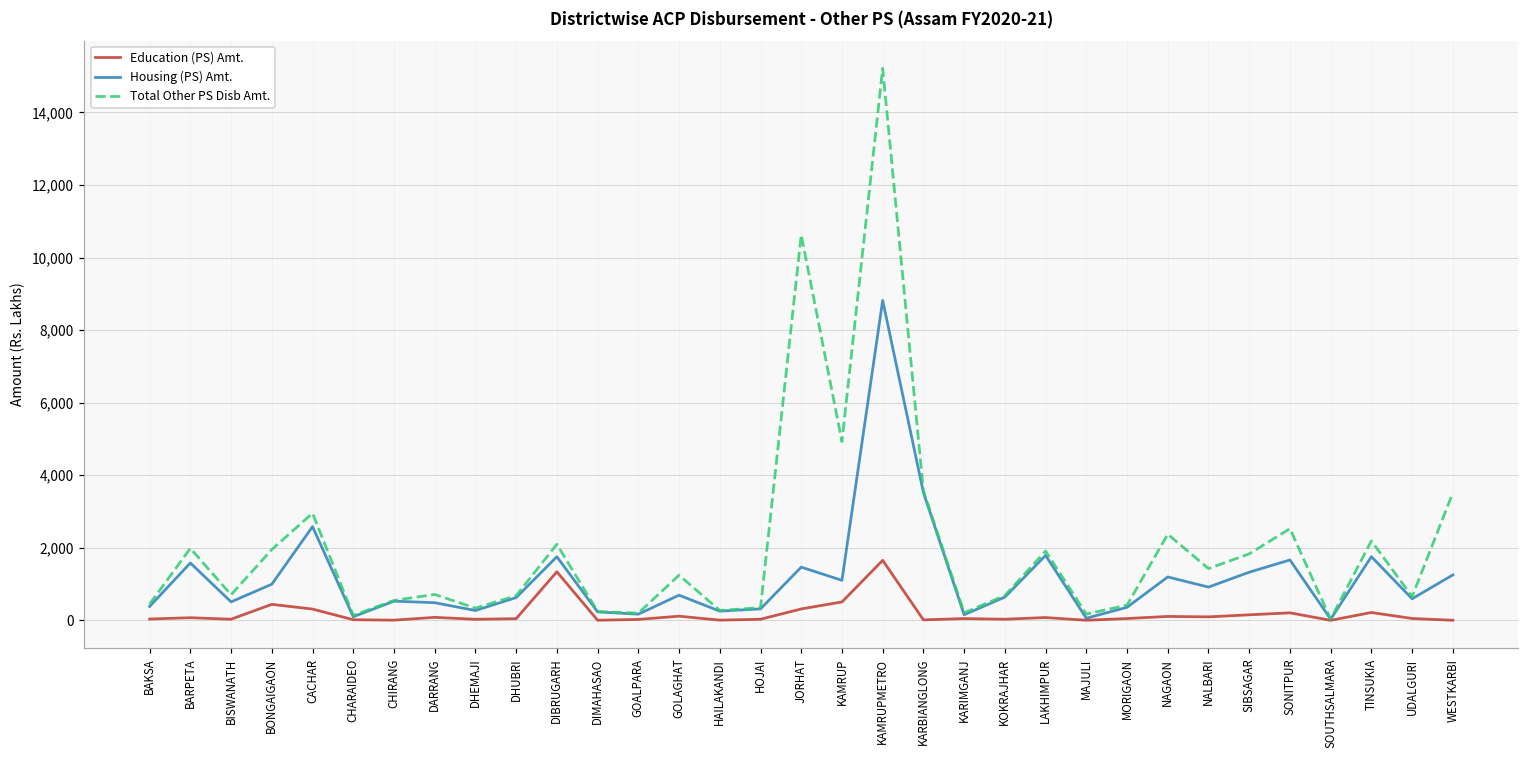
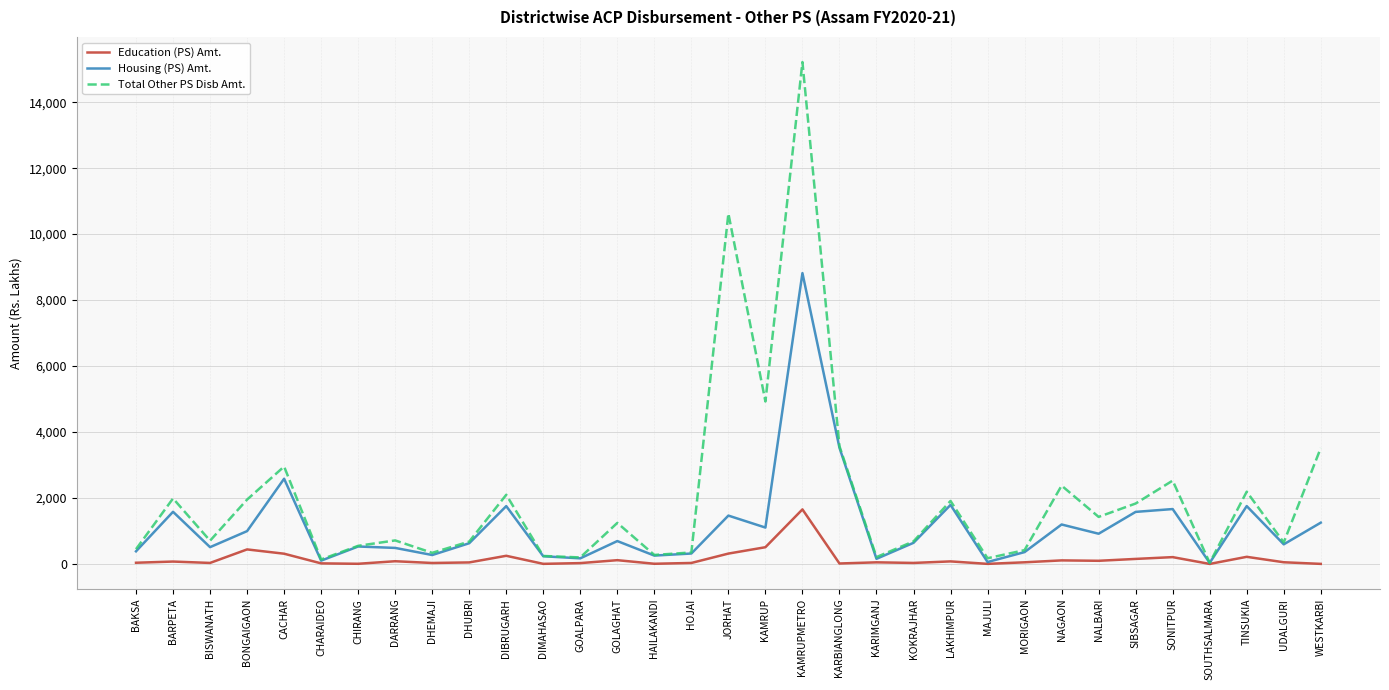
  {
    "Education (PS) Amt.": {
      "BAKSA": "0",
      "BARPETA": "100",
      "BISWANATH": "0",
      "BONGAIGAON": "400",
      "CACHAR": "300",
      "CHARAIDEO": "0",
      "CHIRANG": "0",
      "DARRANG": "100",
      "DHEMAJI": "0",
      "DHUBRI": "0",
-     "DIBRUGARH": "1,300",
+     "DIBRUGARH": "200",
      "DIMAHASAO": "0",
      "GOALPARA": "0",
      "GOLAGHAT": "100",
      "HAILAKANDI": "0",
      "HOJAI": "0",
      "JORHAT": "300",
      "KAMRUP": "500",
      "KAMRUPMETRO": "1,700",
      "KARBIANGLONG": "0",
      "KARIMGANJ": "0",
      "KOKRAJHAR": "0",
      "LAKHIMPUR": "100",
      "MORIGAON": "100",
      "NAGAON": "100",
      "NALBARI": "100",
      "SIBSAGAR": "200",
      "SONITPUR": "200",
      "TINSUKIA": "200",
      "UDALGURI": "100",
      "WESTKARBI": "0"
    },
    "Housing (PS) Amt.": {
      "BARPETA": "1,600",
      "BISWANATH": "500",
      "BONGAIGAON": "1,000",
      "CACHAR": "2,600",
      "DARRANG": "500",
      "DIBRUGARH": "1,800",
      "GOLAGHAT": "700",
      "JORHAT": "1,500",
      "KAMRUP": "1,100",
      "KAMRUPMETRO": "8,800",
      "LAKHIMPUR": "1,800",
      "NAGAON": "1,200",
      "NALBARI": "900",
-     "SIBSAGAR": "1,300",
+     "SIBSAGAR": "1,600",
      "SONITPUR": "1,700",
      "TINSUKIA": "1,800",
      "WESTKARBI": "1,300"
    },
    "Total Other PS Disb Amt.": {
      "BARPETA": "2,000",
      "BISWANATH": "700",
      "BONGAIGAON": "2,000",
      "CACHAR": "3,000",
      "DARRANG": "700",
      "DIBRUGARH": "2,100",
      "GOLAGHAT": "1,200",
      "JORHAT": "10,600",
      "KAMRUP": "4,900",
      "KAMRUPMETRO": "15,200",
      "LAKHIMPUR": "1,900",
      "MAJULI": "200",
      "NAGAON": "2,400",
      "NALBARI": "1,400",
      "SIBSAGAR": "1,800",
      "SONITPUR": "2,500",
      "TINSUKIA": "2,200",
      "WESTKARBI": "3,500"
    }
  }
